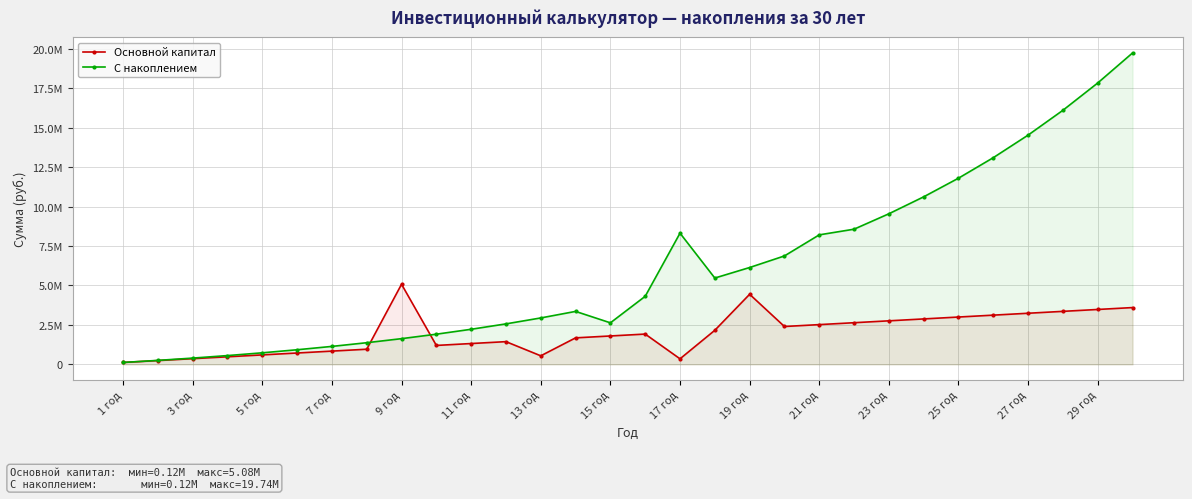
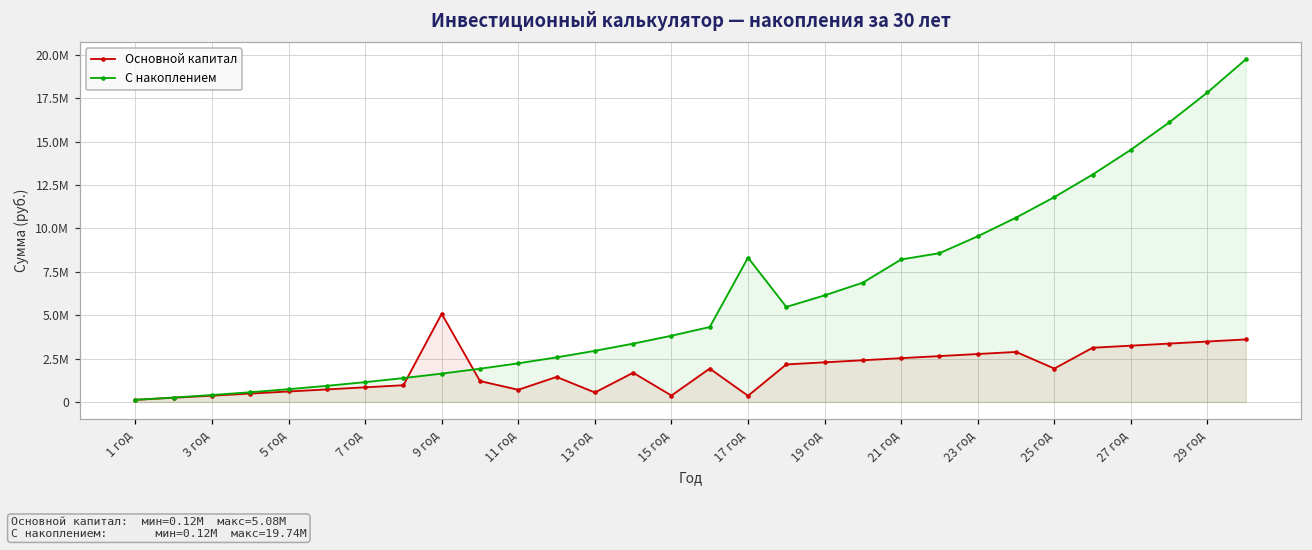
  {
    "Основной капитал": {
      "7 год": 800000,
      "9 год": 5100000,
-     "11 год": 1300000,
+     "11 год": 700000,
      "13 год": 500000,
-     "15 год": 1800000,
+     "15 год": 400000,
      "17 год": 400000,
-     "19 год": 4400000,
+     "19 год": 2300000,
      "21 год": 2500000,
      "23 год": 2800000,
-     "25 год": 3000000,
+     "25 год": 1900000,
      "27 год": 3200000,
      "29 год": 3500000
    },
    "С накоплением": {
      "7 год": 1100000,
      "9 год": 1600000,
      "11 год": 2200000,
      "13 год": 2900000,
-     "15 год": 2600000,
+     "15 год": 3800000,
      "17 год": 8300000,
      "19 год": 6100000,
      "21 год": 8200000,
      "23 год": 9500000,
      "25 год": 11800000,
      "27 год": 14500000,
      "29 год": 17800000
    }
  }
